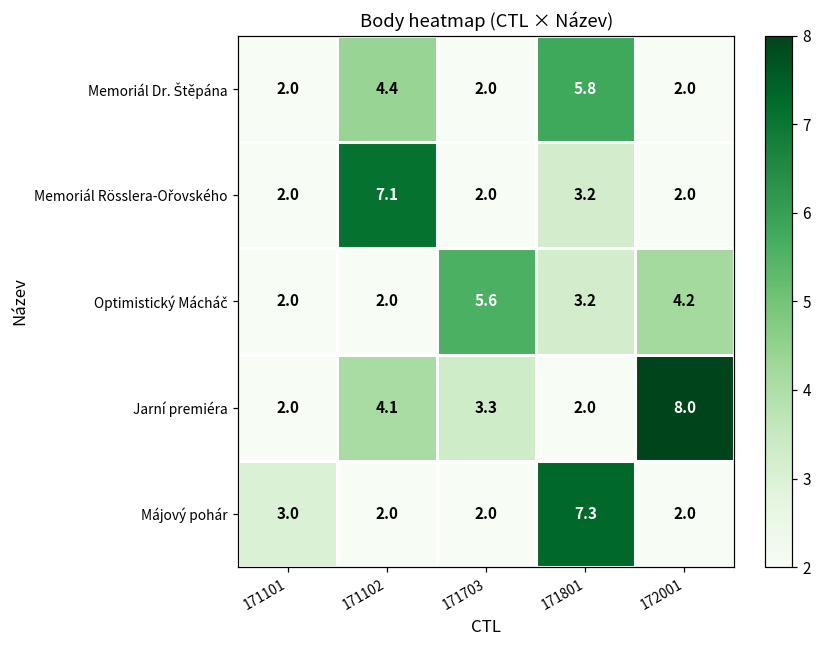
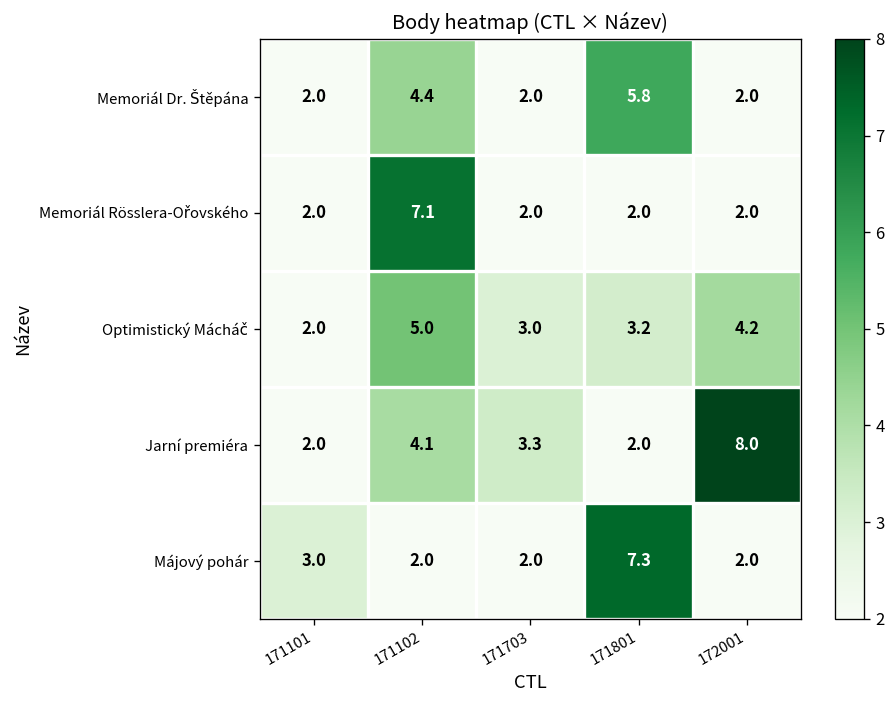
  {
    "Memoriál Dr. Štěpána": {
      "171101": 2.0,
      "171102": 4.4,
      "171703": 2.0,
      "171801": 5.8,
      "172001": 2.0
    },
    "Memoriál Rösslera-Ořovského": {
      "171101": 2.0,
      "171102": 7.1,
      "171703": 2.0,
-     "171801": 3.2,
+     "171801": 2.0,
      "172001": 2.0
    },
    "Optimistický Mácháč": {
      "171101": 2.0,
-     "171102": 2.0,
-     "171703": 5.6,
+     "171102": 5.0,
+     "171703": 3.0,
      "171801": 3.2,
      "172001": 4.2
    },
    "Jarní premiéra": {
      "171101": 2.0,
      "171102": 4.1,
      "171703": 3.3,
      "171801": 2.0,
      "172001": 8.0
    },
    "Májový pohár": {
      "171101": 3.0,
      "171102": 2.0,
      "171703": 2.0,
      "171801": 7.3,
      "172001": 2.0
    }
  }
